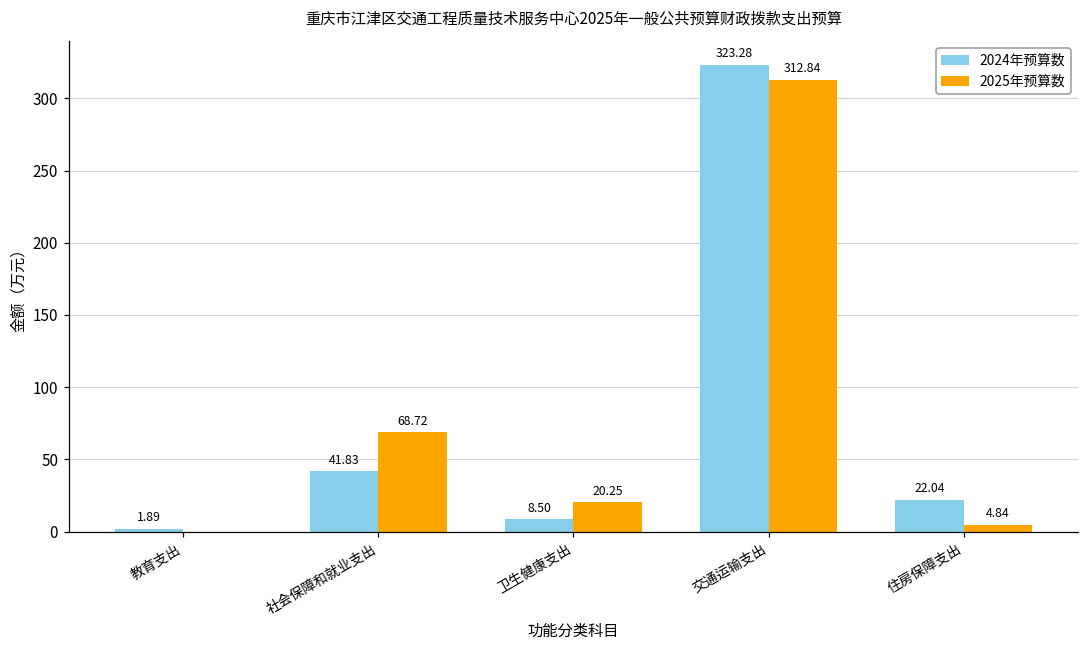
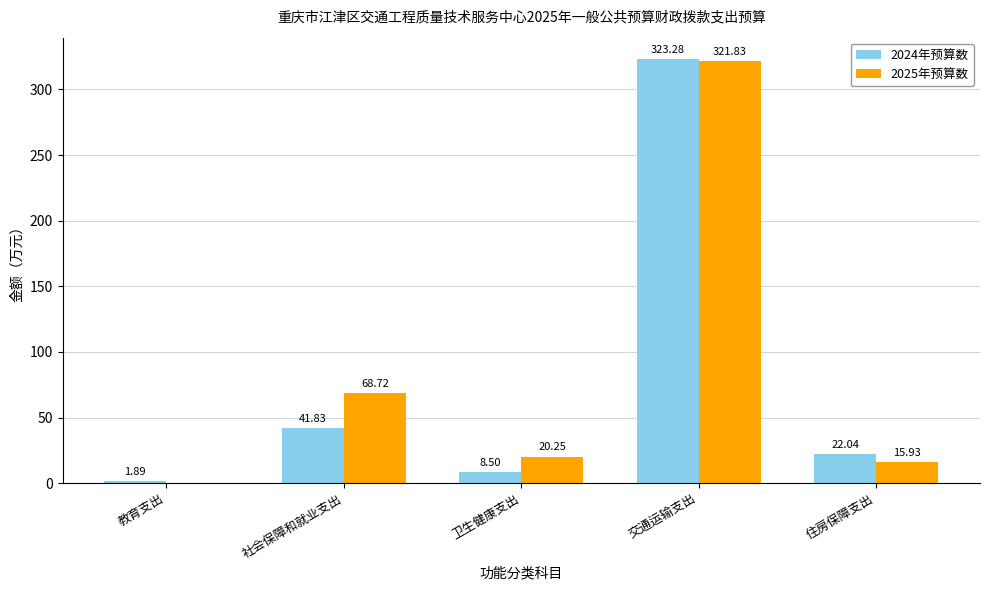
  {
    "2024年预算数": {
      "教育支出": 1.89,
      "社会保障和就业支出": 41.83,
      "卫生健康支出": 8.50,
      "交通运输支出": 323.28,
      "住房保障支出": 22.04
    },
    "2025年预算数": {
      "社会保障和就业支出": 68.72,
      "卫生健康支出": 20.25,
-     "交通运输支出": 312.84,
-     "住房保障支出": 4.84
+     "交通运输支出": 321.83,
+     "住房保障支出": 15.93
    }
  }
